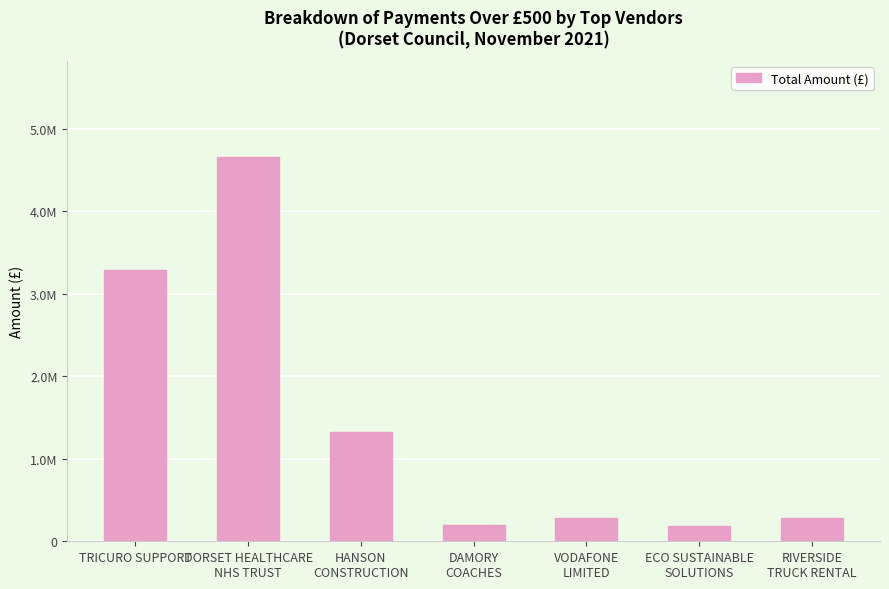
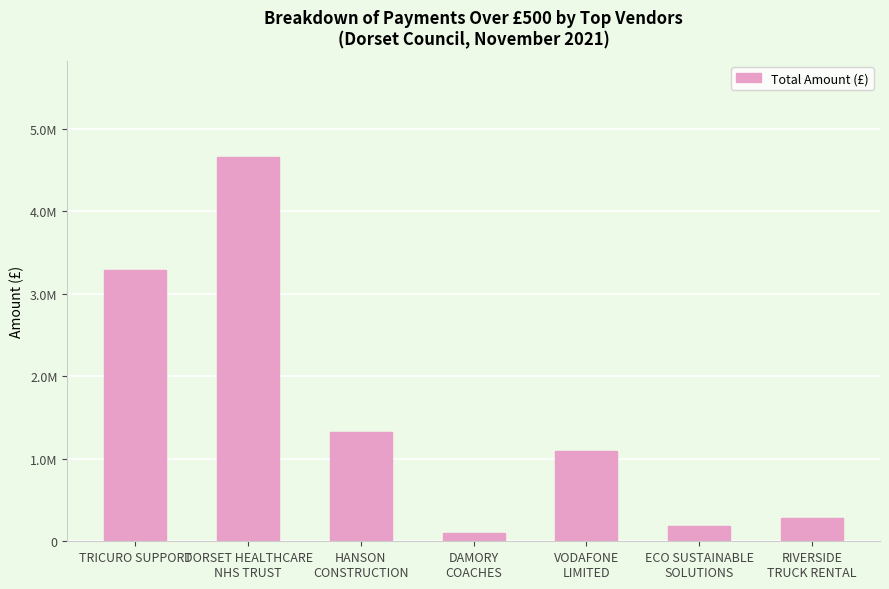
  {
    "TRICURO SUPPORT": 3300000,
    "DORSET HEALTHCARE NHS TRUST": 4700000,
    "HANSON CONSTRUCTION": 1300000,
-   "DAMORY COACHES": 200000,
-   "VODAFONE LIMITED": 300000,
+   "DAMORY COACHES": 100000,
+   "VODAFONE LIMITED": 1100000,
    "ECO SUSTAINABLE SOLUTIONS": 200000,
    "RIVERSIDE TRUCK RENTAL": 300000
  }
